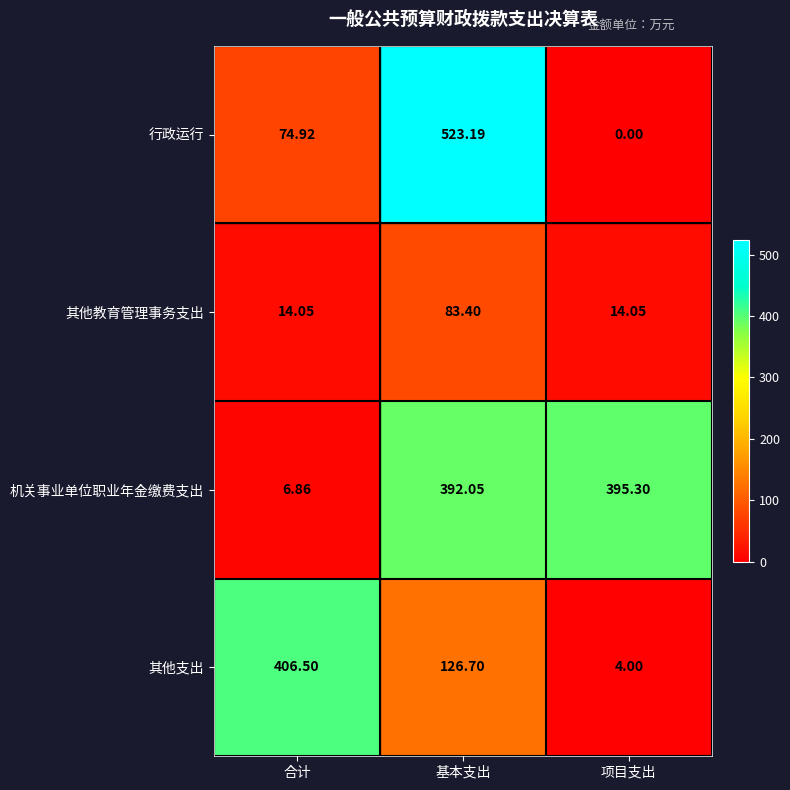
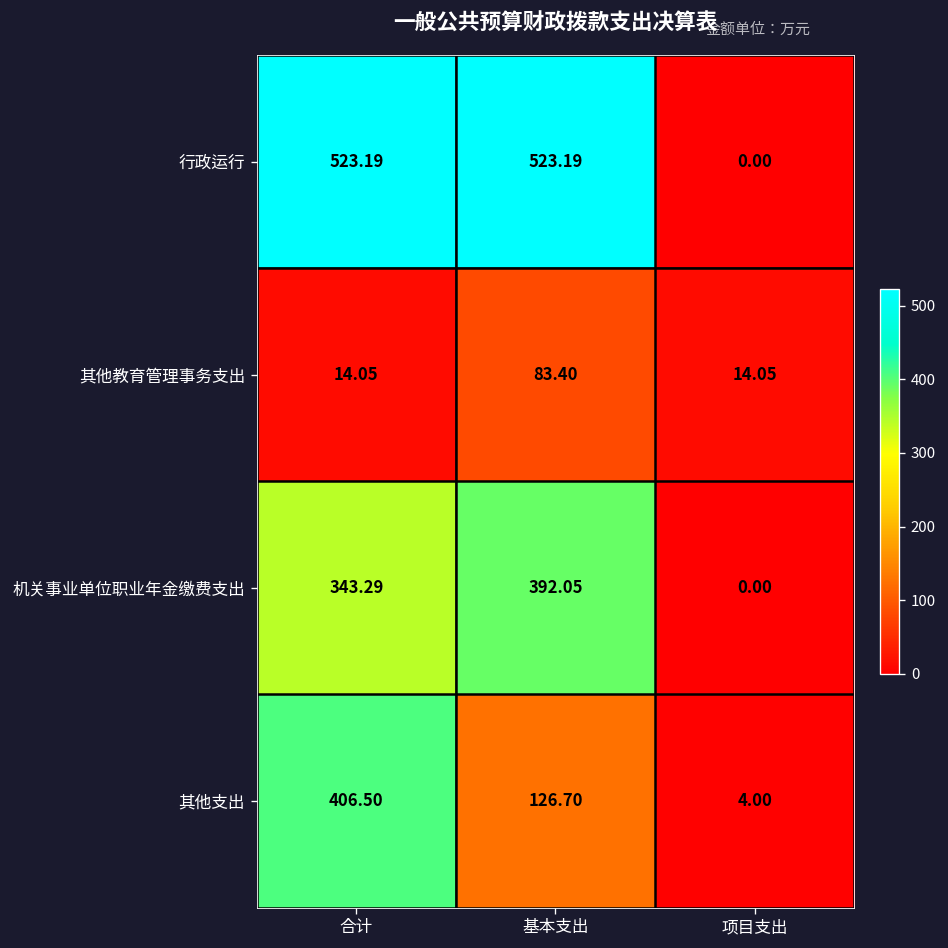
  {
    "行政运行": {
-     "合计": 74.92,
+     "合计": 523.19,
      "基本支出": 523.19,
      "项目支出": 0.00
    },
    "其他教育管理事务支出": {
      "合计": 14.05,
      "基本支出": 83.40,
      "项目支出": 14.05
    },
    "机关事业单位职业年金缴费支出": {
-     "合计": 6.86,
+     "合计": 343.29,
      "基本支出": 392.05,
-     "项目支出": 395.30
+     "项目支出": 0.00
    },
    "其他支出": {
      "合计": 406.50,
      "基本支出": 126.70,
      "项目支出": 4.00
    }
  }
